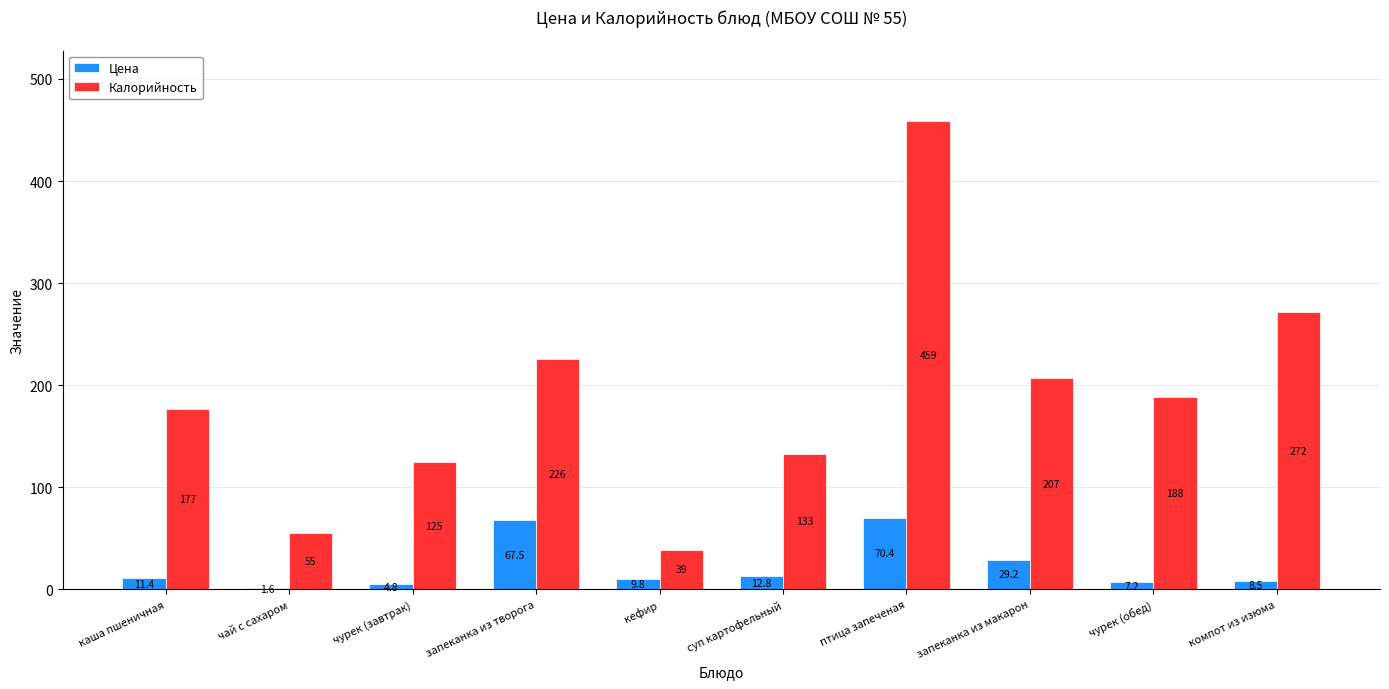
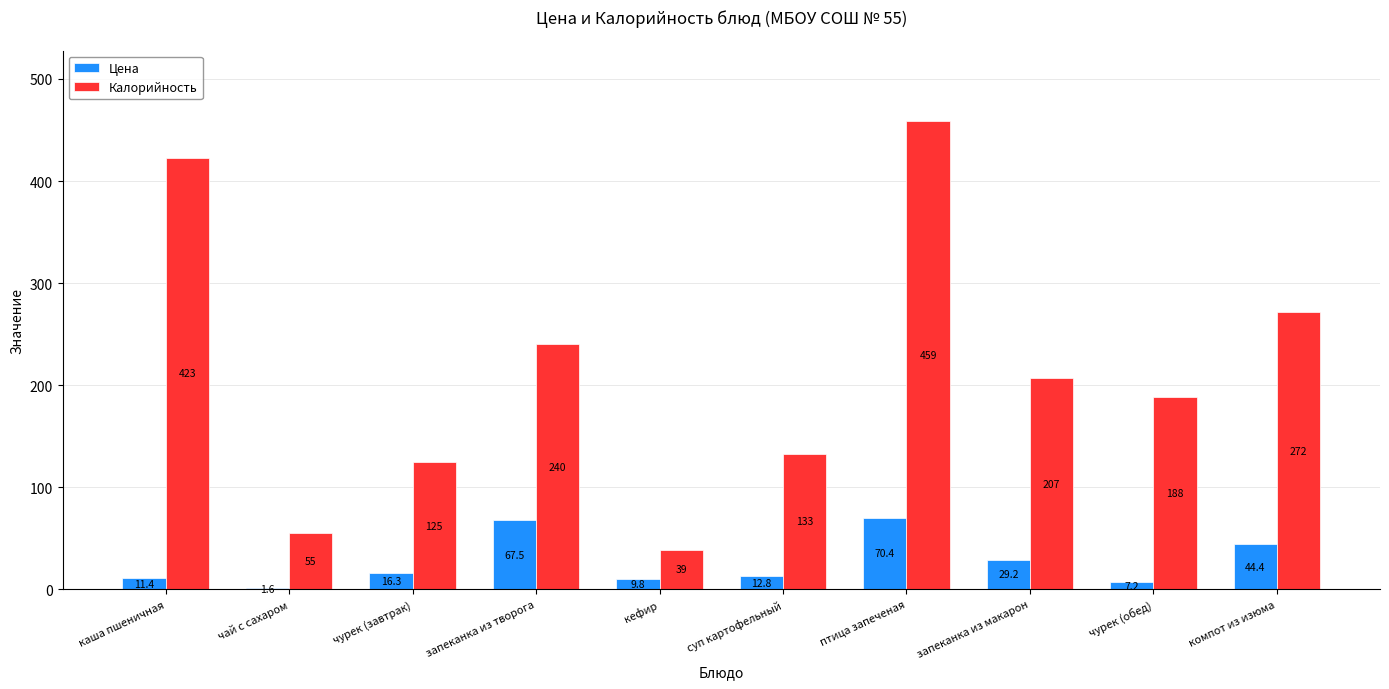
  {
    "Цена": {
      "каша пшеничная": 11.4,
      "чай с сахаром": 1.6,
-     "чурек (завтрак)": 4.8,
+     "чурек (завтрак)": 16.3,
      "запеканка из творога": 67.5,
      "кефир": 9.8,
      "суп картофельный": 12.8,
      "птица запеченая": 70.4,
      "запеканка из макарон": 29.2,
      "чурек (обед)": 7.2,
-     "компот из изюма": 8.5
+     "компот из изюма": 44.4
    },
    "Калорийность": {
-     "каша пшеничная": 177,
+     "каша пшеничная": 423,
      "чай с сахаром": 55,
      "чурек (завтрак)": 125,
-     "запеканка из творога": 226,
+     "запеканка из творога": 240,
      "кефир": 39,
      "суп картофельный": 133,
      "птица запеченая": 459,
      "запеканка из макарон": 207,
      "чурек (обед)": 188,
      "компот из изюма": 272
    }
  }
